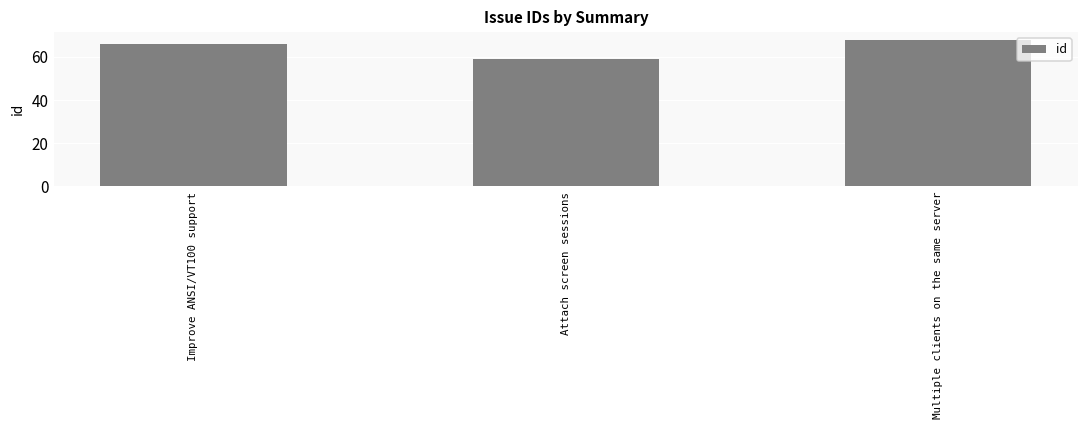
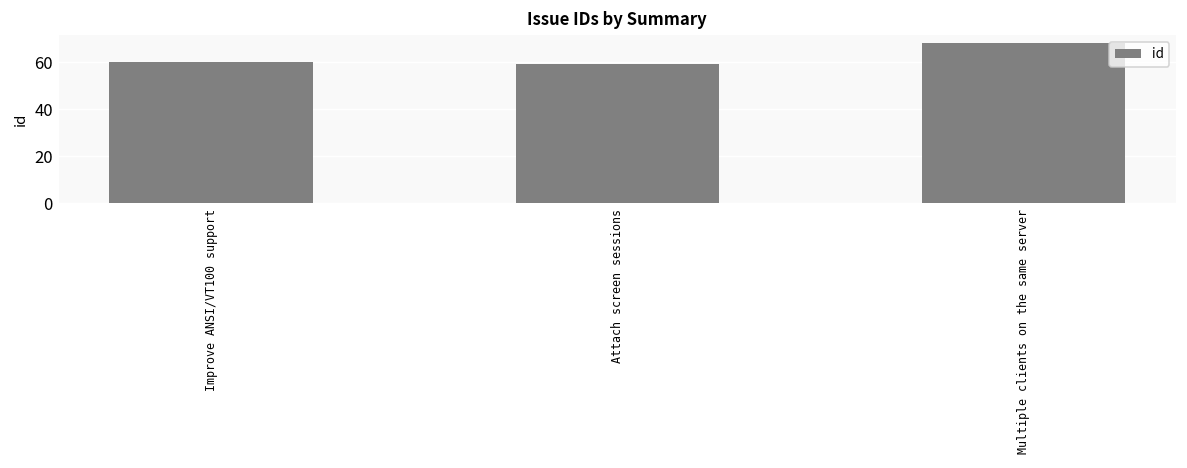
  {
-   "Improve ANSI/VT100 support": 66,
+   "Improve ANSI/VT100 support": 60,
    "Attach screen sessions": 59,
    "Multiple clients on the same server": 68
  }
